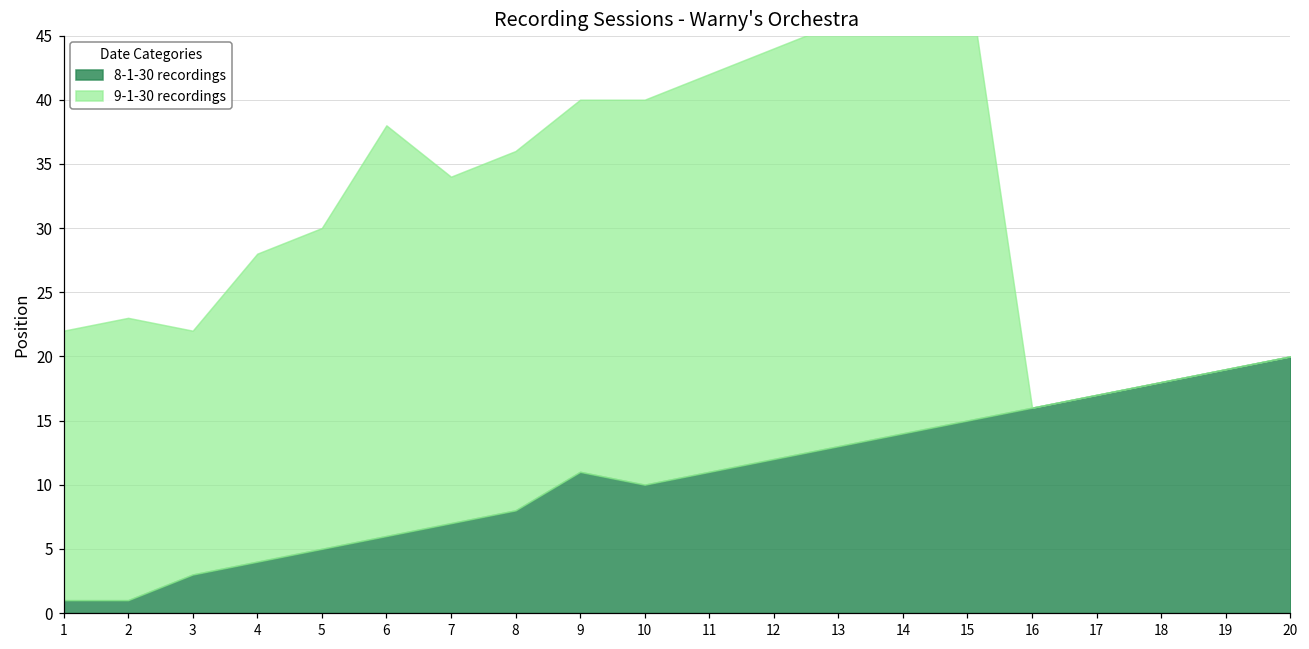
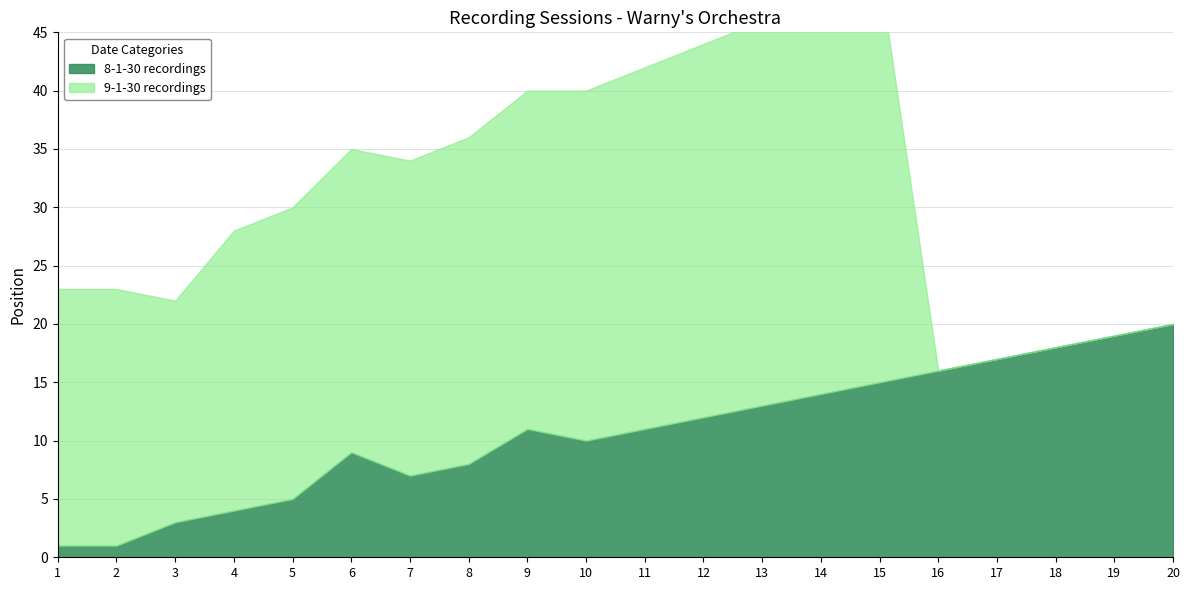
  {
    "8-1-30 recordings": {
      "1": 1,
      "2": 1,
      "3": 3,
      "4": 4,
      "5": 5,
-     "6": 6,
+     "6": 9,
      "7": 7,
      "8": 8,
      "9": 11,
      "10": 10,
      "11": 11,
      "12": 12,
      "13": 13,
      "14": 14,
      "15": 15
    },
    "9-1-30 recordings": {
-     "1": 21,
+     "1": 22,
      "2": 22,
      "3": 19,
      "4": 24,
      "5": 25,
-     "6": 32,
+     "6": 26,
      "7": 27,
      "8": 28,
      "9": 29,
      "10": 30,
      "11": 31,
      "12": 32
    }
  }
